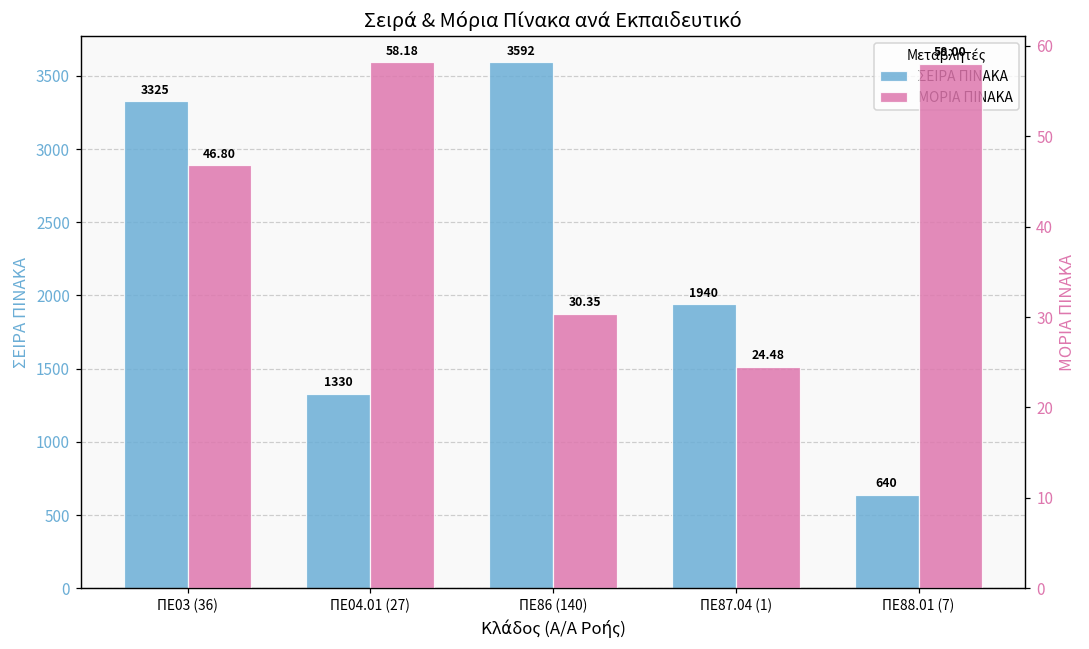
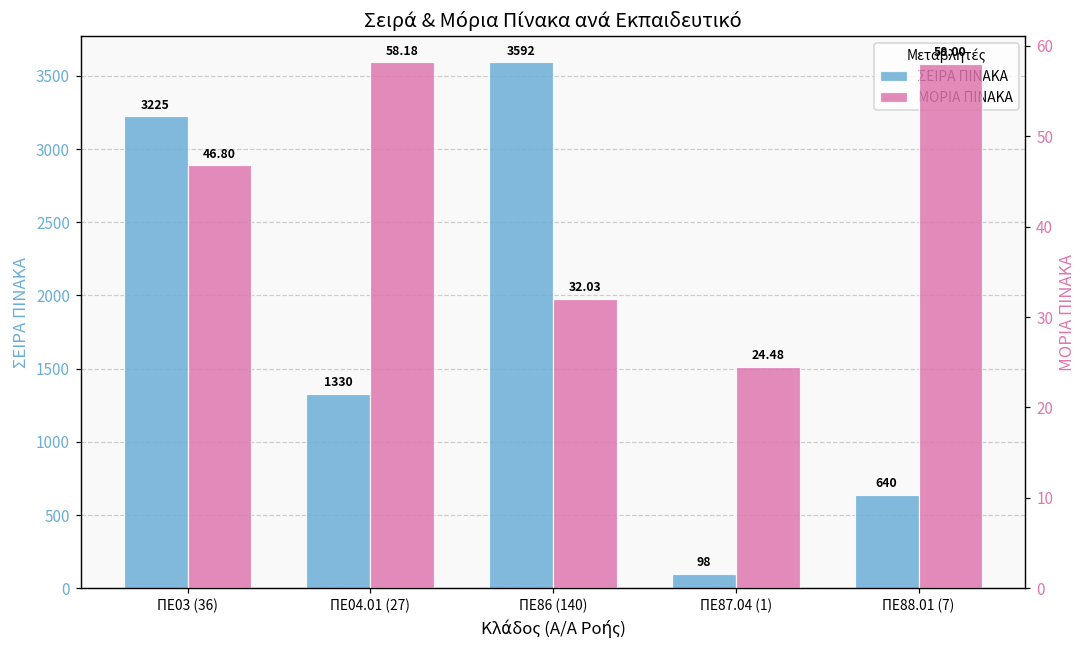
  {
    "ΣΕΙΡΑ ΠΙΝΑΚΑ": {
-     "ΠΕ03 (36)": 3325,
+     "ΠΕ03 (36)": 3225,
      "ΠΕ04.01 (27)": 1330,
      "ΠΕ86 (140)": 3592,
-     "ΠΕ87.04 (1)": 1940,
+     "ΠΕ87.04 (1)": 98,
      "ΠΕ88.01 (7)": 640
    },
    "ΜΟΡΙΑ ΠΙΝΑΚΑ": {
      "ΠΕ03 (36)": 46.80,
      "ΠΕ04.01 (27)": 58.18,
-     "ΠΕ86 (140)": 30.35,
+     "ΠΕ86 (140)": 32.03,
      "ΠΕ87.04 (1)": 24.48
    }
  }
